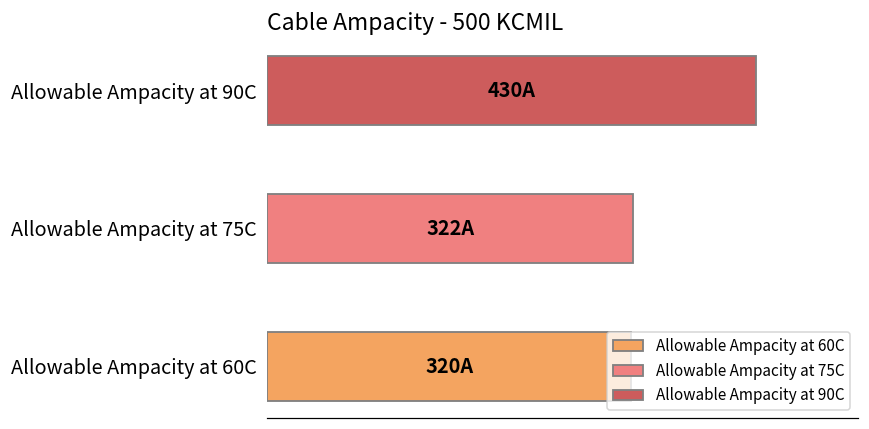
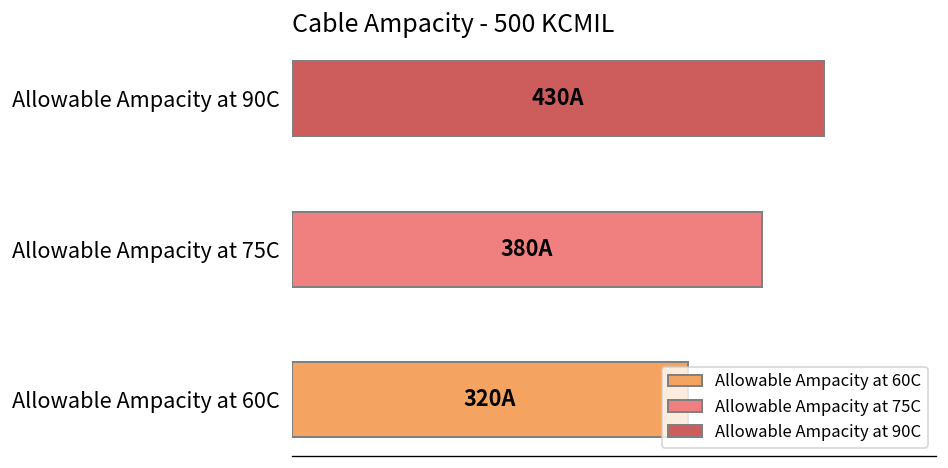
  {
    "Allowable Ampacity at 90C": "430A",
-   "Allowable Ampacity at 75C": "322A"
+   "Allowable Ampacity at 75C": "380A"
  }
